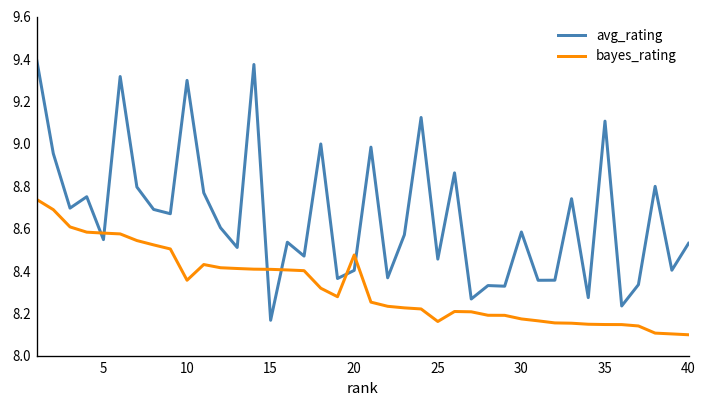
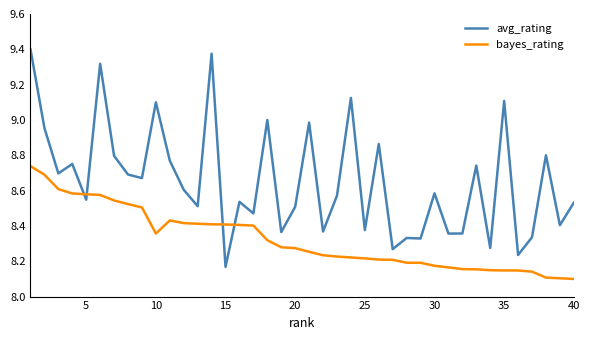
  {
    "avg_rating": {
      "5": 8.55,
-     "10": 9.3,
+     "10": 9.1,
      "15": 8.17,
-     "20": 8.40,
-     "25": 8.46,
+     "20": 8.51,
+     "25": 8.38,
      "30": 8.58,
      "35": 9.11,
      "40": 8.53
    },
    "bayes_rating": {
      "5": 8.58,
      "10": 8.36,
      "15": 8.41,
-     "20": 8.48,
-     "25": 8.16,
+     "20": 8.27,
+     "25": 8.22,
      "30": 8.17,
      "35": 8.15,
      "40": 8.10
    }
  }
